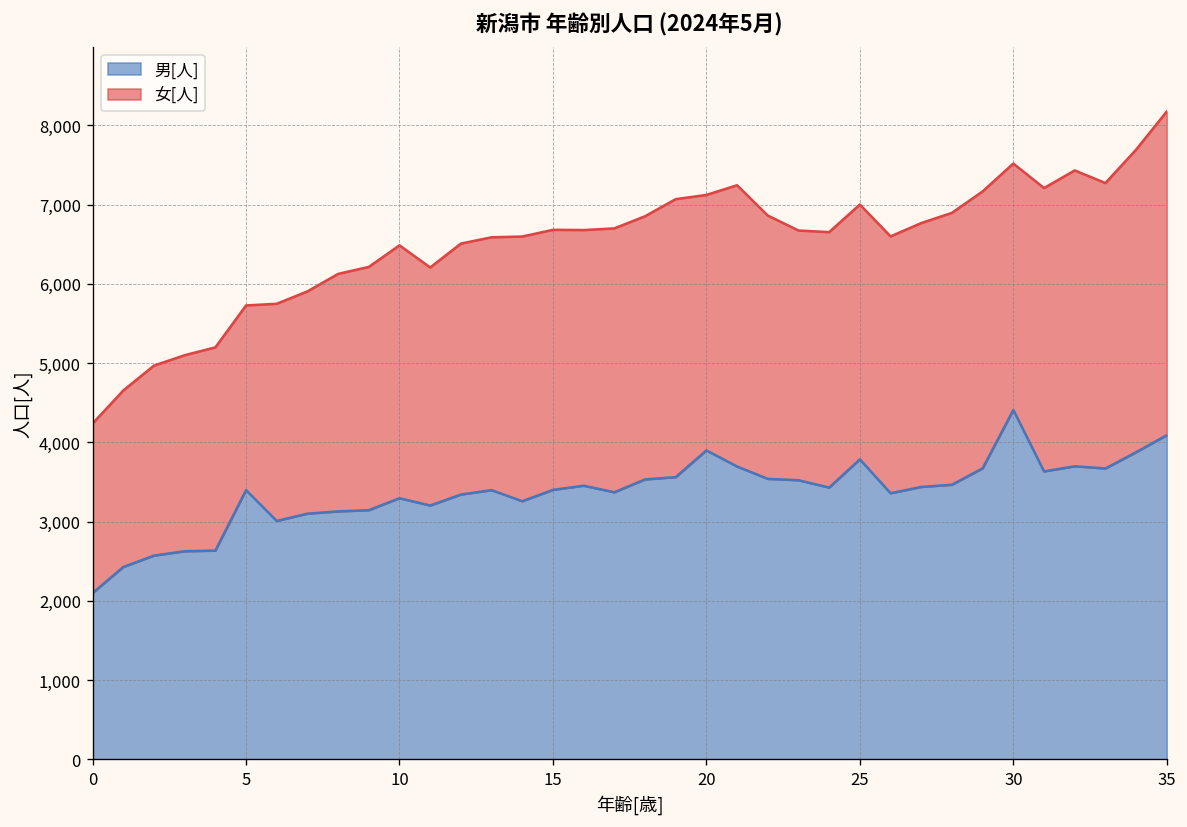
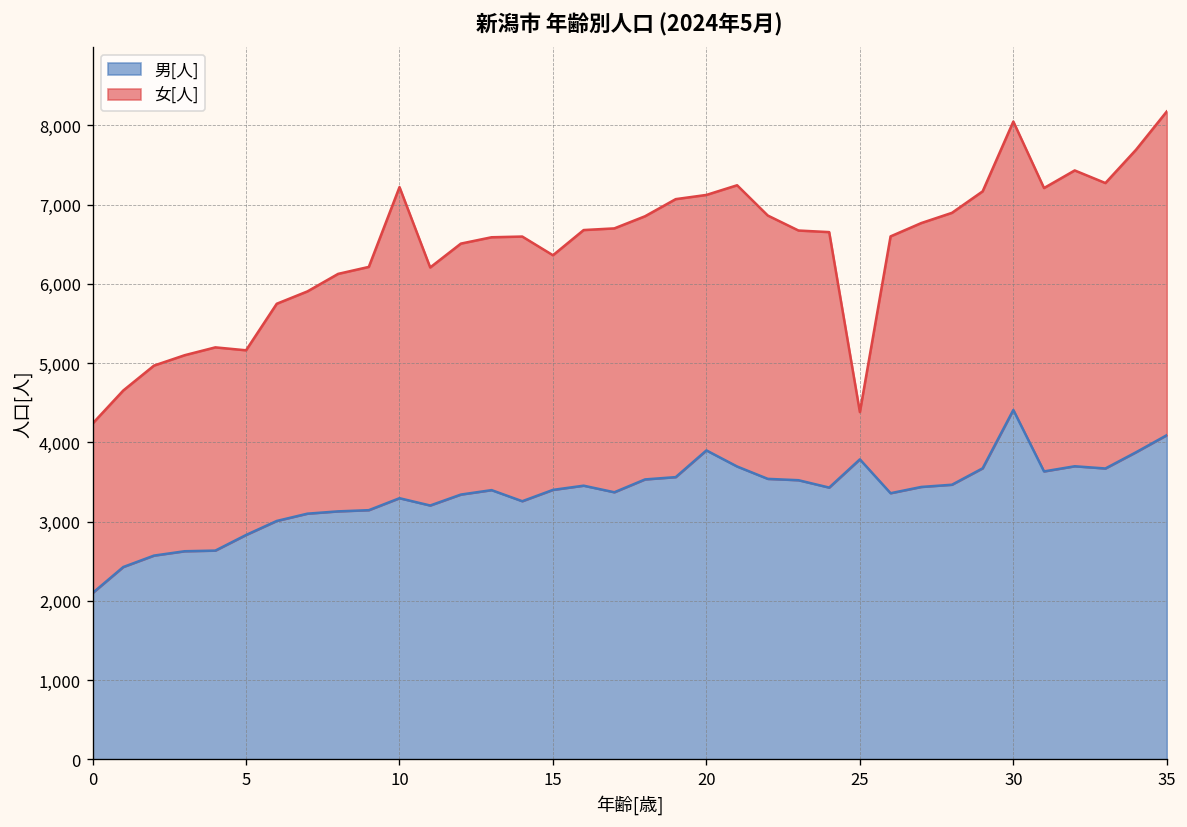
  {
    "男[人]": {
      "0": "2,100",
-     "5": "3,400",
+     "5": "2,800",
      "10": "3,300",
      "15": "3,400",
      "20": "3,900",
      "25": "3,800",
      "30": "4,400",
      "35": "4,100"
    },
    "女[人]": {
      "0": "2,100",
      "5": "2,300",
-     "10": "3,200",
-     "15": "3,300",
+     "10": "3,900",
+     "15": "3,000",
      "20": "3,200",
-     "25": "3,200",
-     "30": "3,100",
+     "25": "600",
+     "30": "3,600",
      "35": "4,100"
    }
  }
